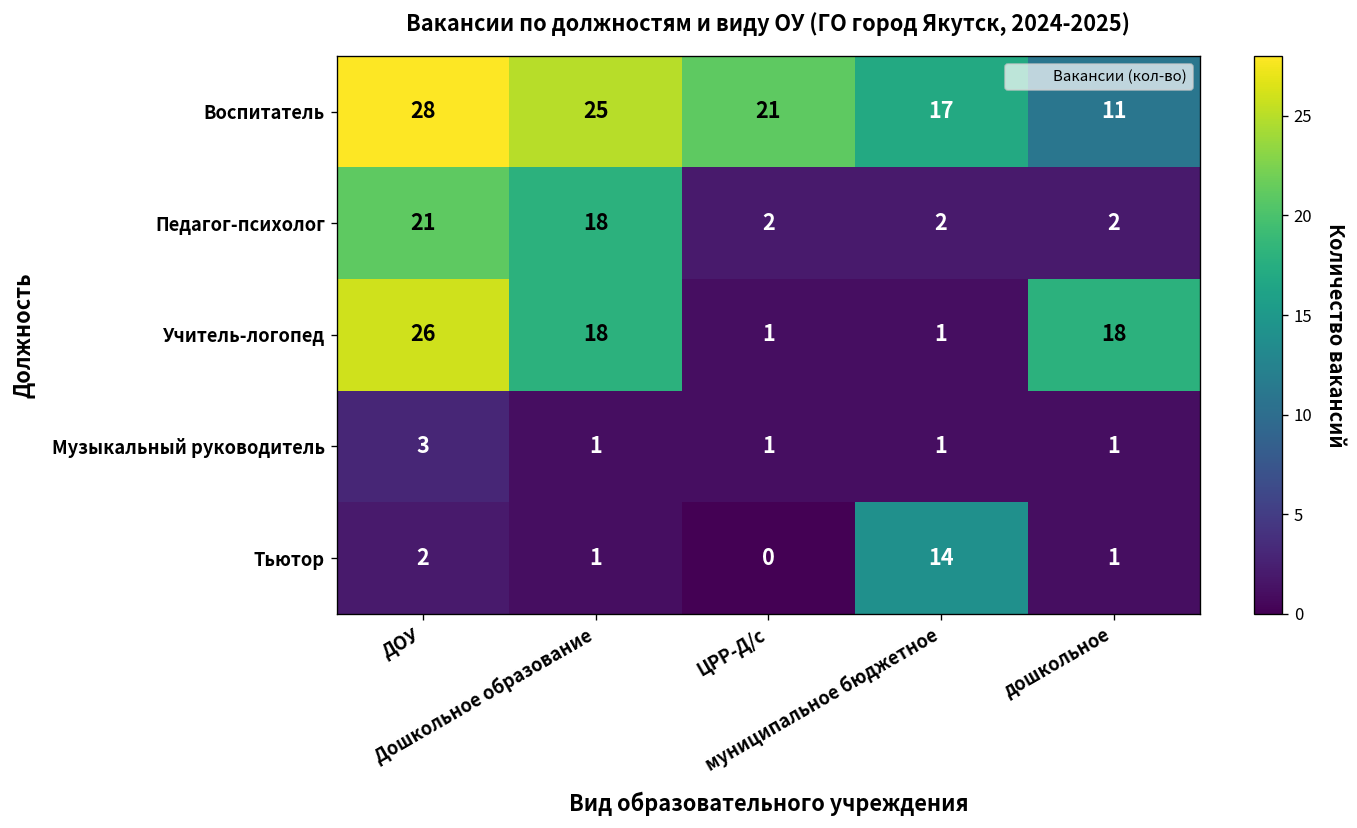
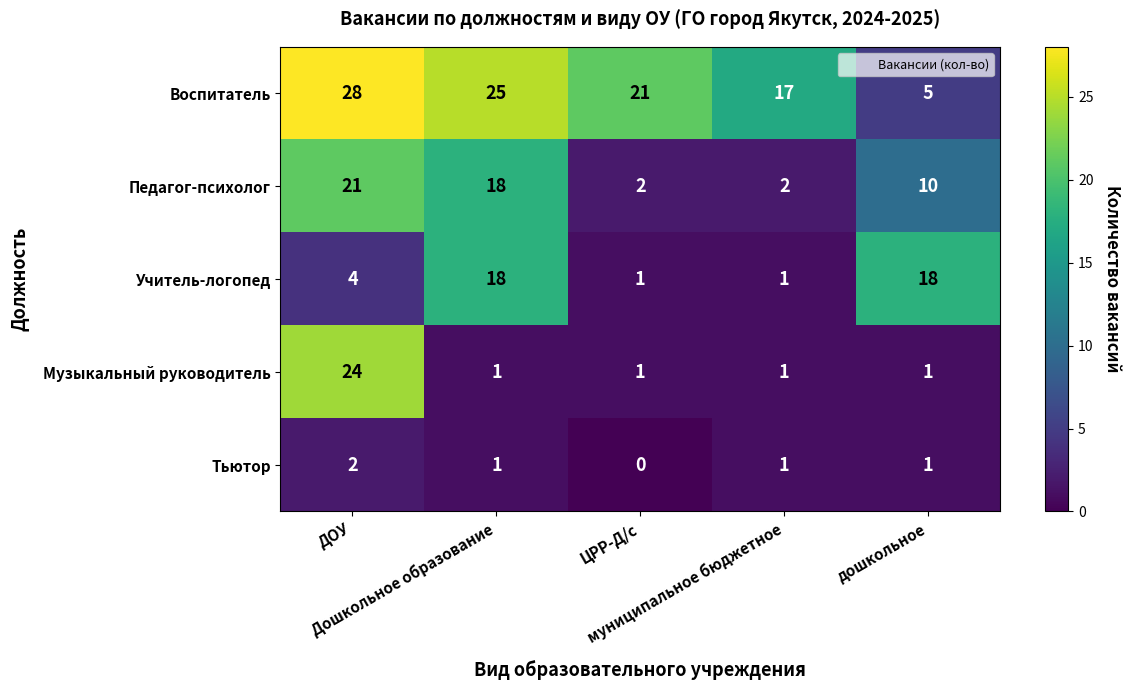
  {
    "Воспитатель": {
      "ДОУ": 28,
      "Дошкольное образование": 25,
      "ЦРР-Д/с": 21,
      "муниципальное бюджетное": 17,
-     "дошкольное": 11
+     "дошкольное": 5
    },
    "Педагог-психолог": {
      "ДОУ": 21,
      "Дошкольное образование": 18,
      "ЦРР-Д/с": 2,
      "муниципальное бюджетное": 2,
-     "дошкольное": 2
+     "дошкольное": 10
    },
    "Учитель-логопед": {
-     "ДОУ": 26,
+     "ДОУ": 4,
      "Дошкольное образование": 18,
      "ЦРР-Д/с": 1,
      "муниципальное бюджетное": 1,
      "дошкольное": 18
    },
    "Музыкальный руководитель": {
-     "ДОУ": 3,
+     "ДОУ": 24,
      "Дошкольное образование": 1,
      "ЦРР-Д/с": 1,
      "муниципальное бюджетное": 1,
      "дошкольное": 1
    },
    "Тьютор": {
      "ДОУ": 2,
      "Дошкольное образование": 1,
      "ЦРР-Д/с": 0,
-     "муниципальное бюджетное": 14,
+     "муниципальное бюджетное": 1,
      "дошкольное": 1
    }
  }
